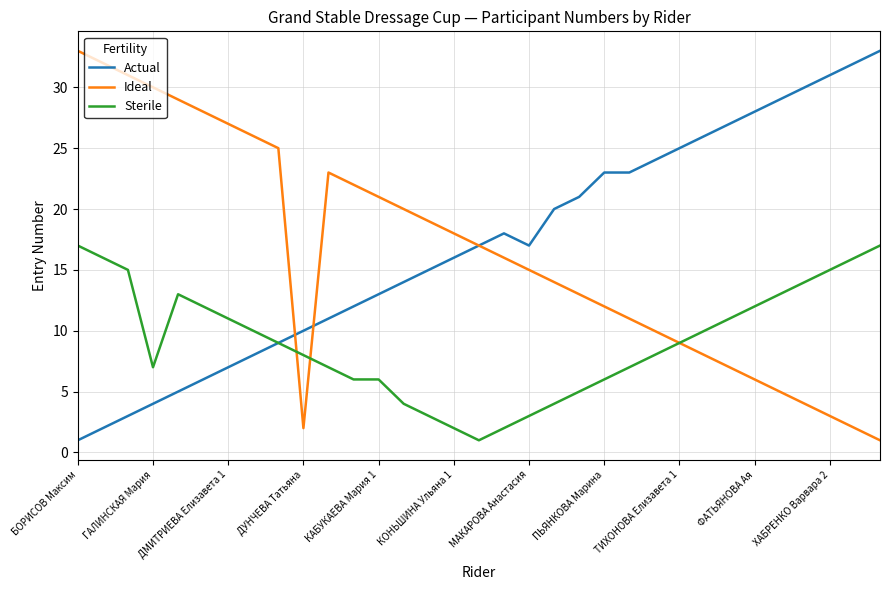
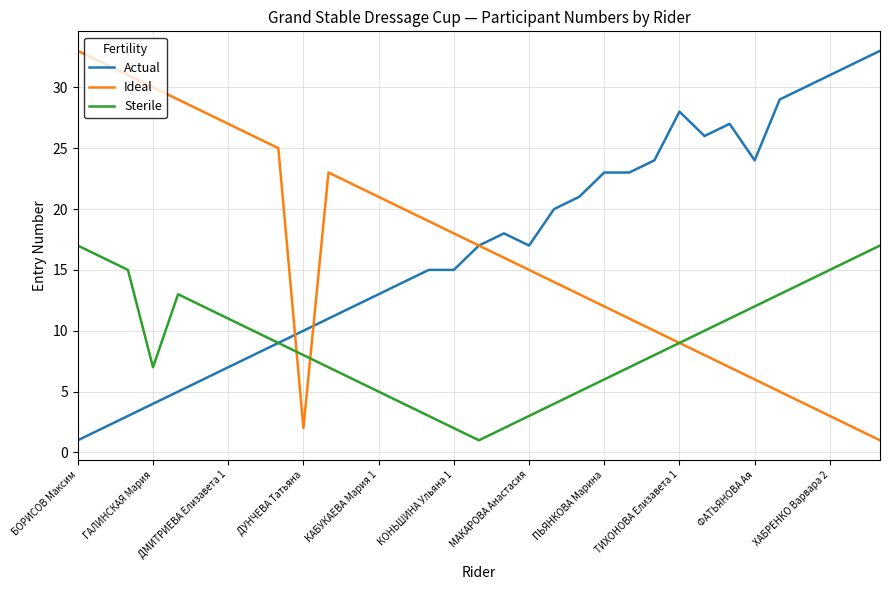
  {
    "Actual": {
      "БОРИСОВ Максим": 1,
      "ГАЛИНСКАЯ Мария": 4,
      "ДМИТРИЕВА Елизавета 1": 7,
      "ДУНЧЕВА Татьяна": 10,
      "КАБУКАЕВА Мария 1": 13,
-     "КОНЬШИНА Ульяна 1": 16,
+     "КОНЬШИНА Ульяна 1": 15,
      "МАКАРОВА Анастасия": 17,
      "ПЬЯНКОВА Марина": 23,
-     "ТИХОНОВА Елизавета 1": 25,
-     "ФАТЬЯНОВА Ая": 28,
+     "ТИХОНОВА Елизавета 1": 28,
+     "ФАТЬЯНОВА Ая": 24,
      "ХАБРЕНКО Варвара 2": 31
    },
    "Ideal": {
      "БОРИСОВ Максим": 33,
      "ДМИТРИЕВА Елизавета 1": 27,
      "ДУНЧЕВА Татьяна": 2,
      "КАБУКАЕВА Мария 1": 21,
      "КОНЬШИНА Ульяна 1": 18,
      "МАКАРОВА Анастасия": 15,
      "ПЬЯНКОВА Марина": 12,
      "ФАТЬЯНОВА Ая": 6,
      "ХАБРЕНКО Варвара 2": 3
    },
    "Sterile": {
      "БОРИСОВ Максим": 17,
      "ГАЛИНСКАЯ Мария": 7,
      "ДМИТРИЕВА Елизавета 1": 11,
      "ДУНЧЕВА Татьяна": 8,
-     "КАБУКАЕВА Мария 1": 6,
+     "КАБУКАЕВА Мария 1": 5,
      "КОНЬШИНА Ульяна 1": 2,
      "МАКАРОВА Анастасия": 3,
      "ПЬЯНКОВА Марина": 6,
      "ФАТЬЯНОВА Ая": 12,
      "ХАБРЕНКО Варвара 2": 15
    }
  }
